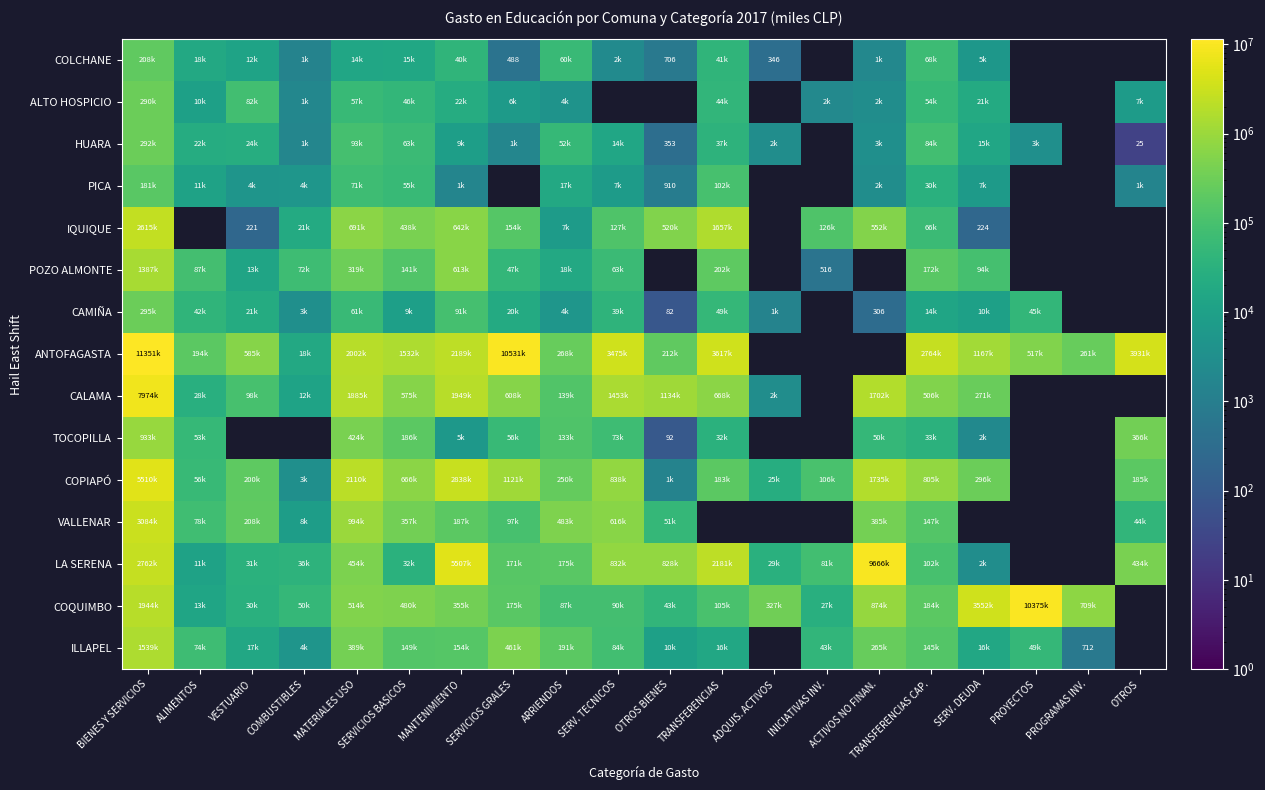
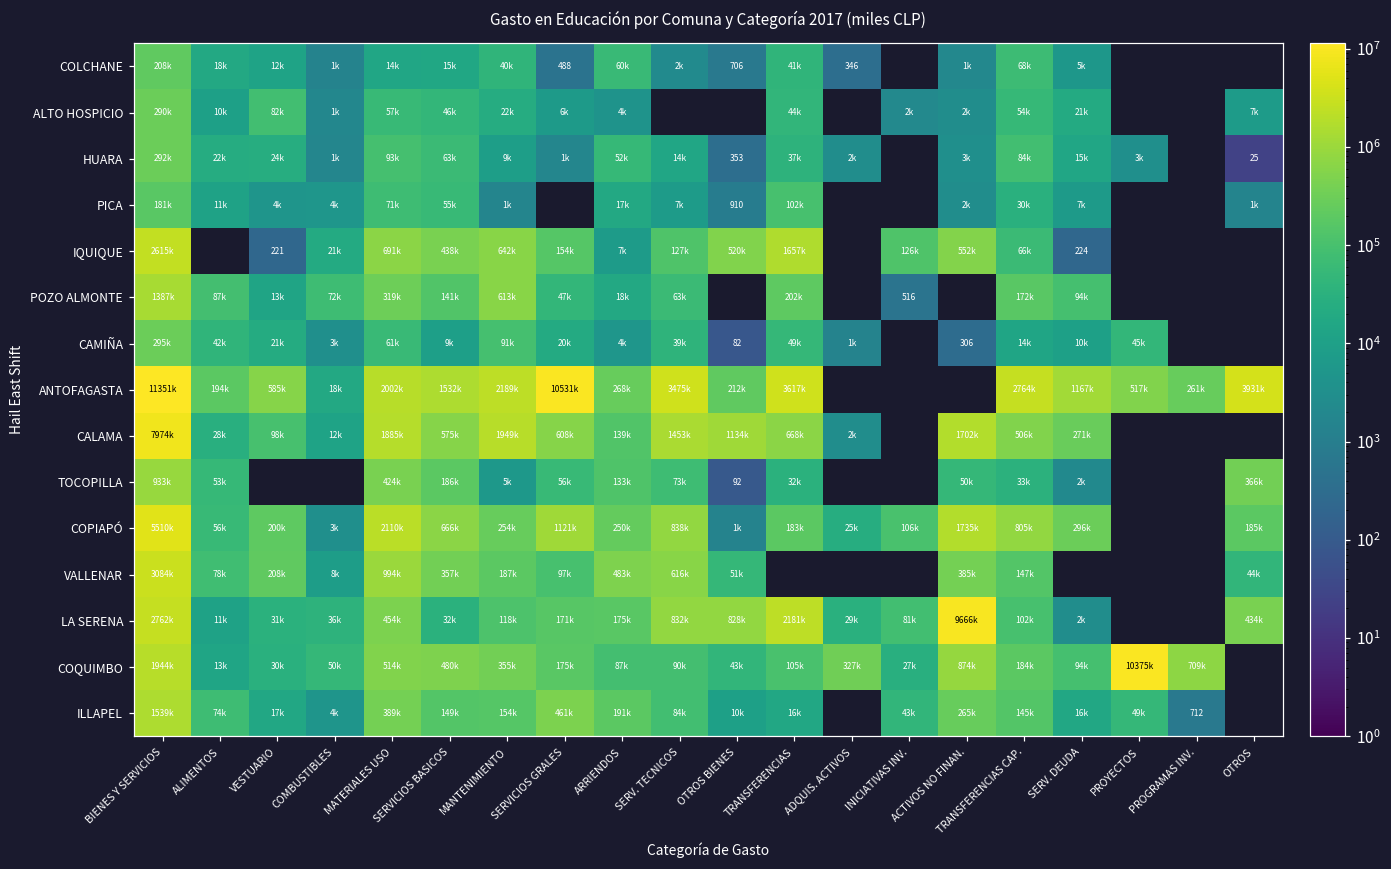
  {
    "COPIAPÓ": {
      "BIENES Y SERVICIOS": "5510k",
      "ALIMENTOS": "56k",
      "VESTUARIO": "200k",
      "COMBUSTIBLES": "3k",
      "MATERIALES USO": "2110k",
      "SERVICIOS BASICOS": "666k",
-     "MANTENIMIENTO": "2838k",
+     "MANTENIMIENTO": "254k",
      "SERVICIOS GRALES": "1121k",
      "ARRIENDOS": "250k",
      "SERV. TECNICOS": "838k",
      "OTROS BIENES": "1k",
      "TRANSFERENCIAS": "183k",
      "ADQUIS. ACTIVOS": "25k",
      "INICIATIVAS INV.": "106k",
      "ACTIVOS NO FINAN.": "1735k",
      "TRANSFERENCIAS CAP.": "805k",
      "SERV. DEUDA": "296k",
      "OTROS": "185k"
    },
    "LA SERENA": {
      "BIENES Y SERVICIOS": "2762k",
      "ALIMENTOS": "11k",
      "VESTUARIO": "31k",
      "COMBUSTIBLES": "36k",
      "MATERIALES USO": "454k",
      "SERVICIOS BASICOS": "32k",
-     "MANTENIMIENTO": "5507k",
+     "MANTENIMIENTO": "118k",
      "SERVICIOS GRALES": "171k",
      "ARRIENDOS": "175k",
      "SERV. TECNICOS": "832k",
      "OTROS BIENES": "828k",
      "TRANSFERENCIAS": "2181k",
      "ADQUIS. ACTIVOS": "29k",
      "INICIATIVAS INV.": "81k",
      "ACTIVOS NO FINAN.": "9666k",
      "TRANSFERENCIAS CAP.": "102k",
      "SERV. DEUDA": "2k",
      "OTROS": "434k"
    },
    "COQUIMBO": {
      "BIENES Y SERVICIOS": "1944k",
      "ALIMENTOS": "13k",
      "VESTUARIO": "30k",
      "COMBUSTIBLES": "50k",
      "MATERIALES USO": "514k",
      "SERVICIOS BASICOS": "480k",
      "MANTENIMIENTO": "355k",
      "SERVICIOS GRALES": "175k",
      "ARRIENDOS": "87k",
      "SERV. TECNICOS": "90k",
      "OTROS BIENES": "43k",
      "TRANSFERENCIAS": "105k",
      "ADQUIS. ACTIVOS": "327k",
      "INICIATIVAS INV.": "27k",
      "ACTIVOS NO FINAN.": "874k",
      "TRANSFERENCIAS CAP.": "184k",
-     "SERV. DEUDA": "3552k",
+     "SERV. DEUDA": "94k",
      "PROYECTOS": "10375k",
      "PROGRAMAS INV.": "709k"
    }
  }
